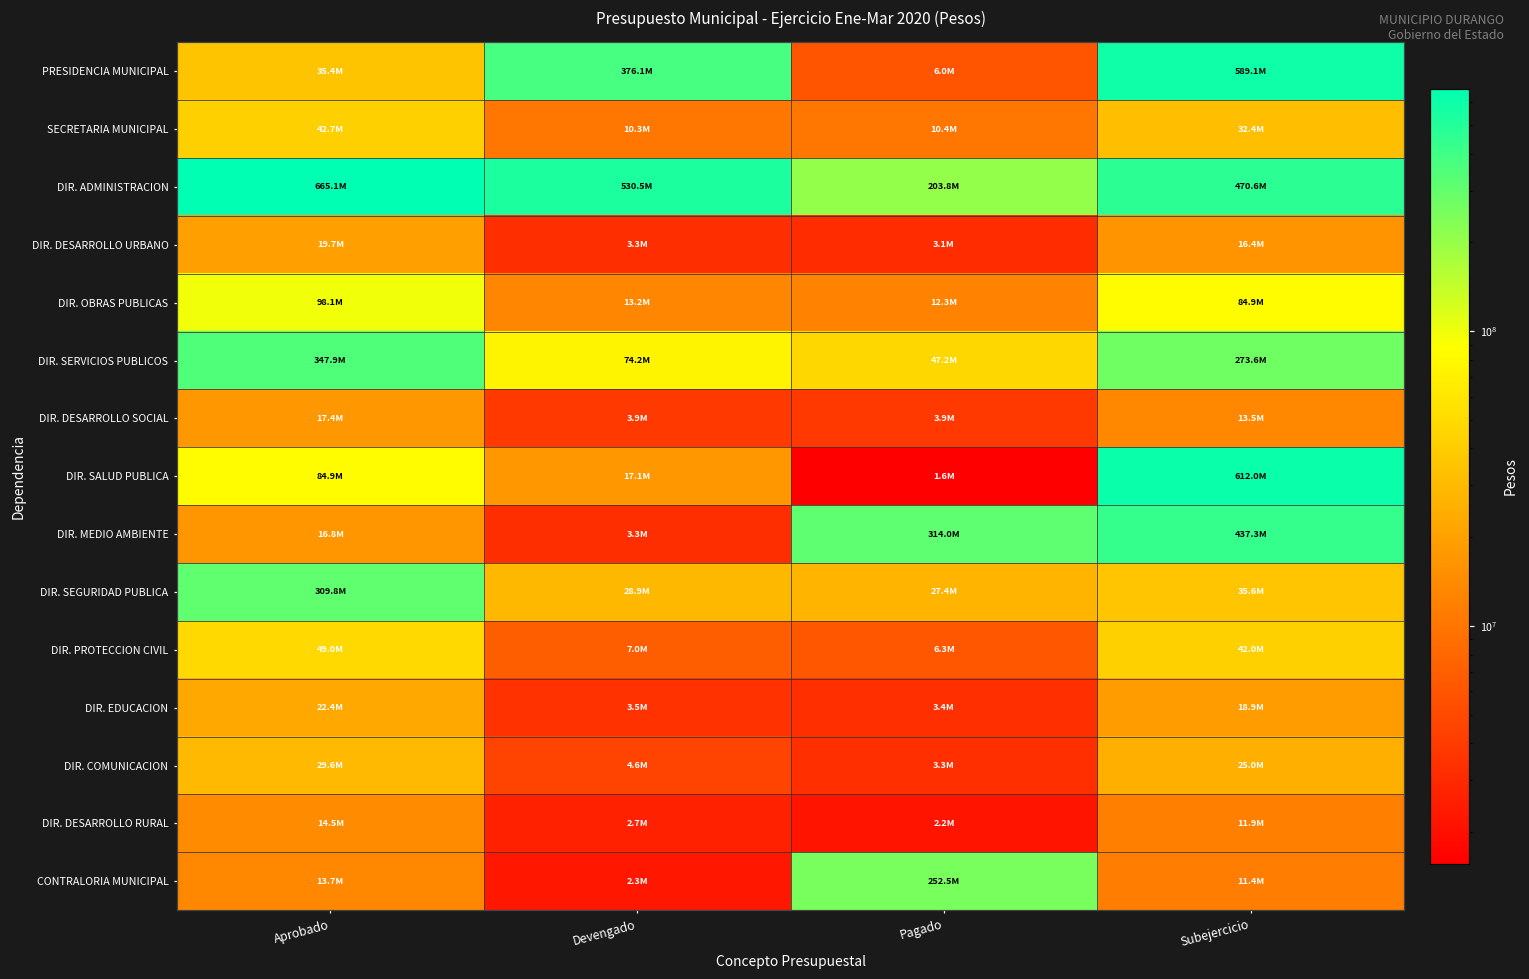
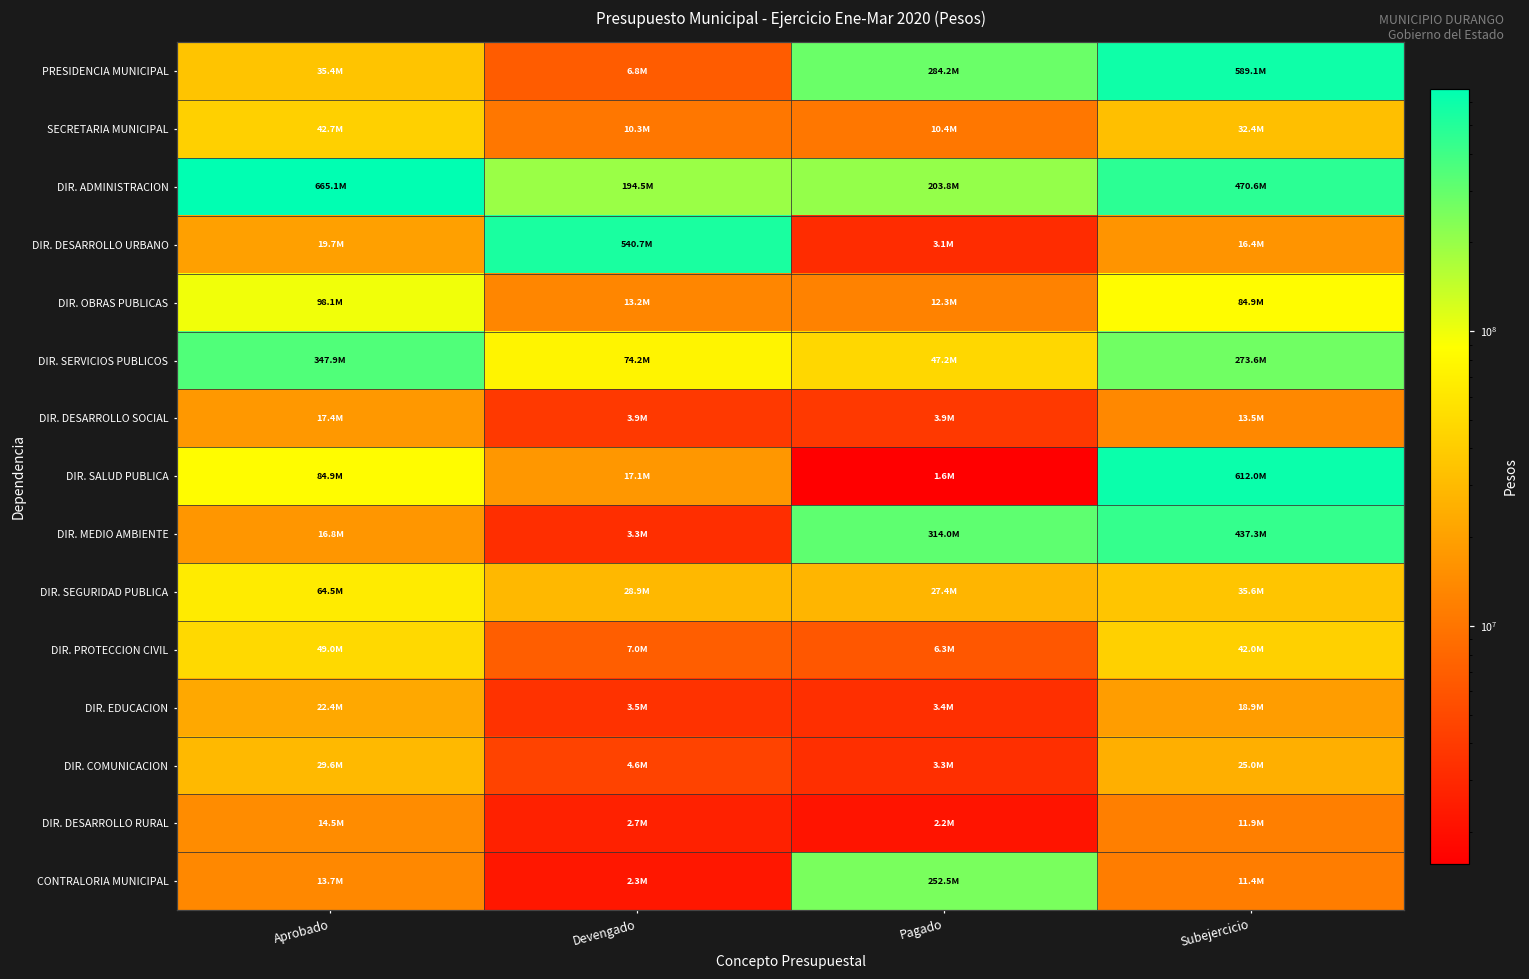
  {
    "PRESIDENCIA MUNICIPAL": {
      "Aprobado": "35.4M",
-     "Devengado": "376.1M",
-     "Pagado": "6.0M",
+     "Devengado": "6.8M",
+     "Pagado": "284.2M",
      "Subejercicio": "589.1M"
    },
    "SECRETARIA MUNICIPAL": {
      "Aprobado": "42.7M",
      "Devengado": "10.3M",
      "Pagado": "10.4M",
      "Subejercicio": "32.4M"
    },
    "DIR. ADMINISTRACION": {
      "Aprobado": "665.1M",
-     "Devengado": "530.5M",
+     "Devengado": "194.5M",
      "Pagado": "203.8M",
      "Subejercicio": "470.6M"
    },
    "DIR. DESARROLLO URBANO": {
      "Aprobado": "19.7M",
-     "Devengado": "3.3M",
+     "Devengado": "540.7M",
      "Pagado": "3.1M",
      "Subejercicio": "16.4M"
    },
    "DIR. OBRAS PUBLICAS": {
      "Aprobado": "98.1M",
      "Devengado": "13.2M",
      "Pagado": "12.3M",
      "Subejercicio": "84.9M"
    },
    "DIR. SERVICIOS PUBLICOS": {
      "Aprobado": "347.9M",
      "Devengado": "74.2M",
      "Pagado": "47.2M",
      "Subejercicio": "273.6M"
    },
    "DIR. DESARROLLO SOCIAL": {
      "Aprobado": "17.4M",
      "Devengado": "3.9M",
      "Pagado": "3.9M",
      "Subejercicio": "13.5M"
    },
    "DIR. SALUD PUBLICA": {
      "Aprobado": "84.9M",
      "Devengado": "17.1M",
      "Pagado": "1.6M",
      "Subejercicio": "612.0M"
    },
    "DIR. MEDIO AMBIENTE": {
      "Aprobado": "16.8M",
      "Devengado": "3.3M",
      "Pagado": "314.0M",
      "Subejercicio": "437.3M"
    },
    "DIR. SEGURIDAD PUBLICA": {
-     "Aprobado": "309.8M",
+     "Aprobado": "64.5M",
      "Devengado": "28.9M",
      "Pagado": "27.4M",
      "Subejercicio": "35.6M"
    },
    "DIR. PROTECCION CIVIL": {
      "Aprobado": "49.0M",
      "Devengado": "7.0M",
      "Pagado": "6.3M",
      "Subejercicio": "42.0M"
    },
    "DIR. EDUCACION": {
      "Aprobado": "22.4M",
      "Devengado": "3.5M",
      "Pagado": "3.4M",
      "Subejercicio": "18.9M"
    },
    "DIR. COMUNICACION": {
      "Aprobado": "29.6M",
      "Devengado": "4.6M",
      "Pagado": "3.3M",
      "Subejercicio": "25.0M"
    },
    "DIR. DESARROLLO RURAL": {
      "Aprobado": "14.5M",
      "Devengado": "2.7M",
      "Pagado": "2.2M",
      "Subejercicio": "11.9M"
    },
    "CONTRALORIA MUNICIPAL": {
      "Aprobado": "13.7M",
      "Devengado": "2.3M",
      "Pagado": "252.5M",
      "Subejercicio": "11.4M"
    }
  }
